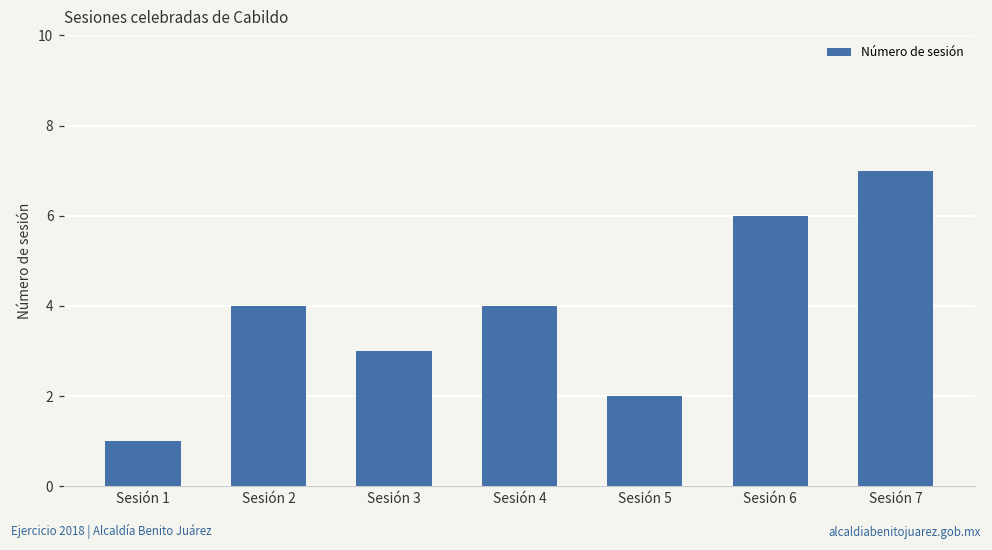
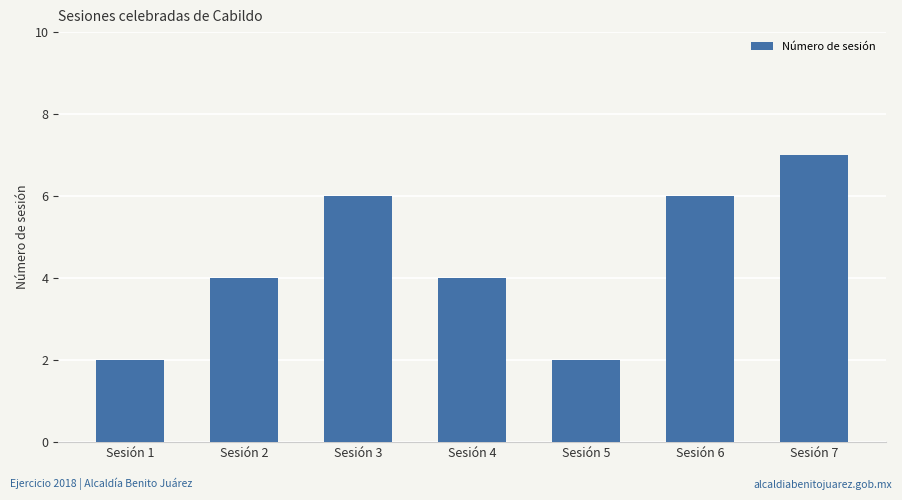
  {
-   "Sesión 1": 1,
+   "Sesión 1": 2,
    "Sesión 2": 4,
-   "Sesión 3": 3,
+   "Sesión 3": 6,
    "Sesión 4": 4,
    "Sesión 5": 2,
    "Sesión 6": 6,
    "Sesión 7": 7
  }
